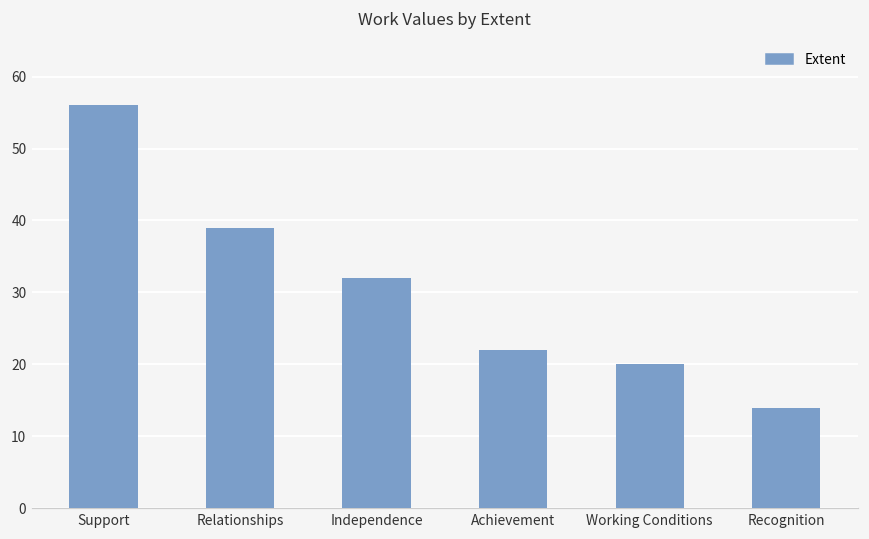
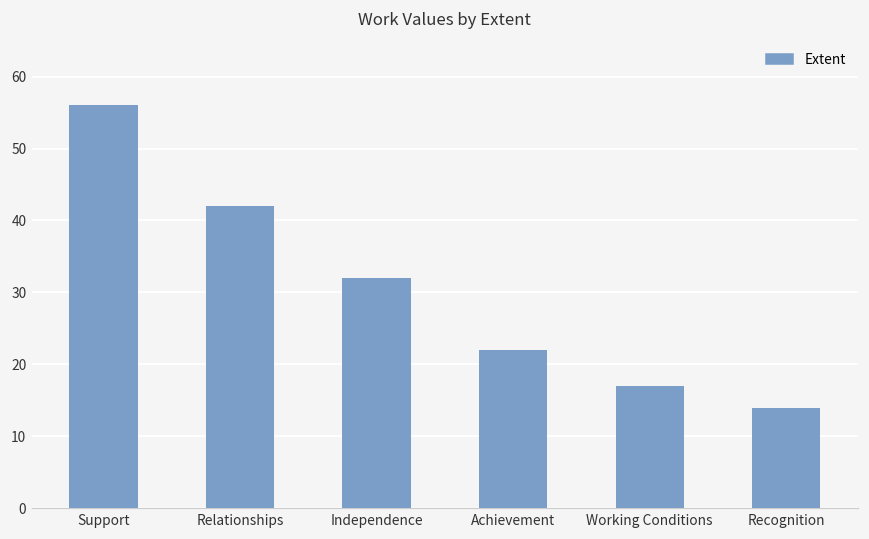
  {
    "Support": 56,
-   "Relationships": 39,
+   "Relationships": 42,
    "Independence": 32,
    "Achievement": 22,
-   "Working Conditions": 20,
+   "Working Conditions": 17,
    "Recognition": 14
  }
